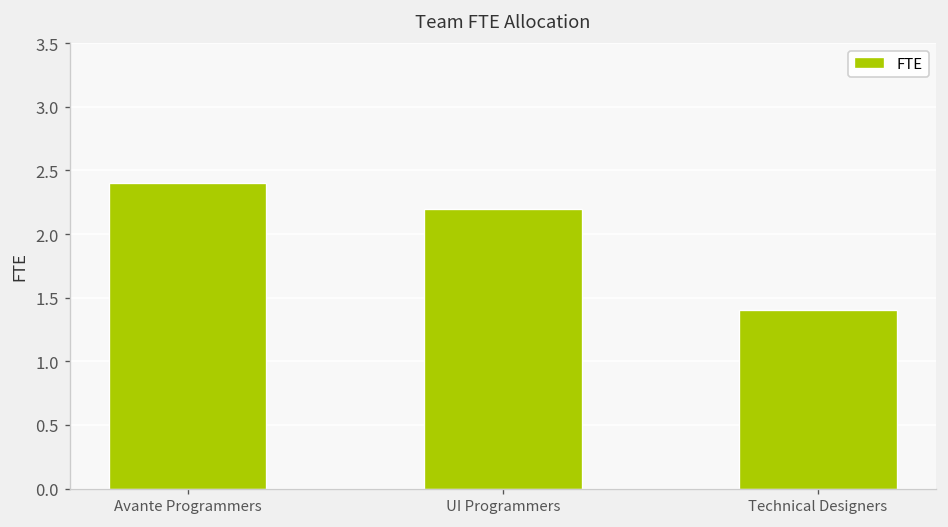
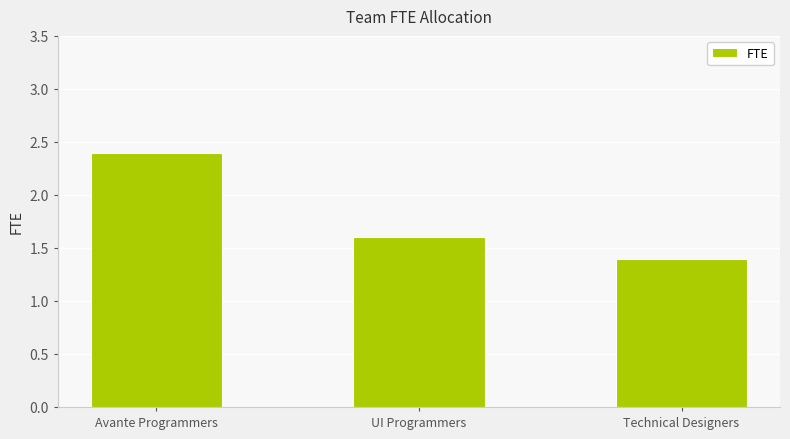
  {
    "Avante Programmers": 2.4,
-   "UI Programmers": 2.2,
+   "UI Programmers": 1.6,
    "Technical Designers": 1.4
  }
